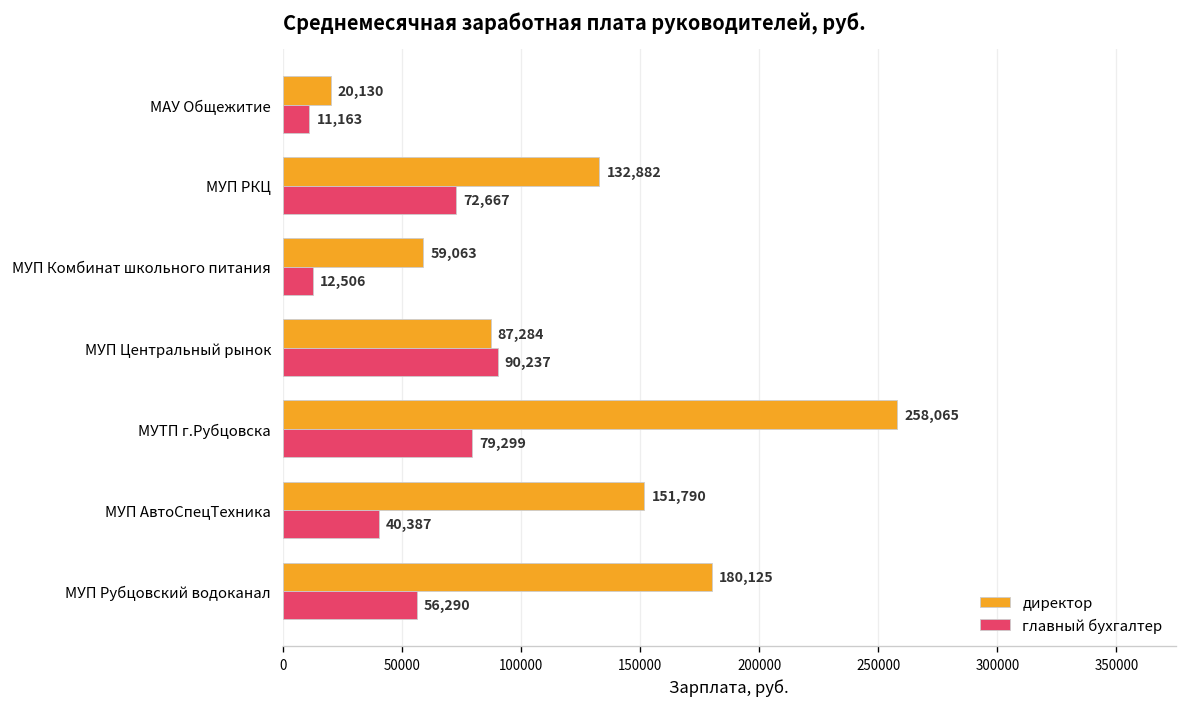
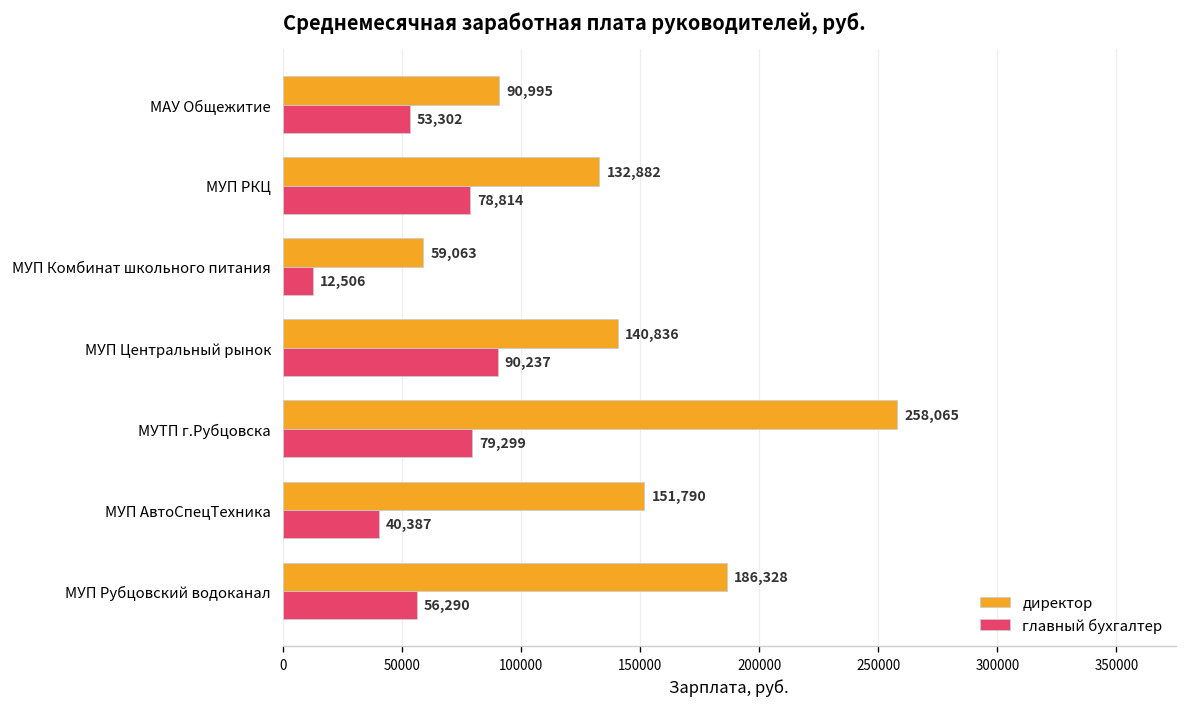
  {
    "директор": {
-     "МАУ Общежитие": "20,130",
+     "МАУ Общежитие": "90,995",
      "МУП РКЦ": "132,882",
      "МУП Комбинат школьного питания": "59,063",
-     "МУП Центральный рынок": "87,284",
+     "МУП Центральный рынок": "140,836",
      "МУТП г.Рубцовска": "258,065",
      "МУП АвтоСпецТехника": "151,790",
-     "МУП Рубцовский водоканал": "180,125"
+     "МУП Рубцовский водоканал": "186,328"
    },
    "главный бухгалтер": {
-     "МАУ Общежитие": "11,163",
-     "МУП РКЦ": "72,667",
+     "МАУ Общежитие": "53,302",
+     "МУП РКЦ": "78,814",
      "МУП Комбинат школьного питания": "12,506",
      "МУП Центральный рынок": "90,237",
      "МУТП г.Рубцовска": "79,299",
      "МУП АвтоСпецТехника": "40,387",
      "МУП Рубцовский водоканал": "56,290"
    }
  }
